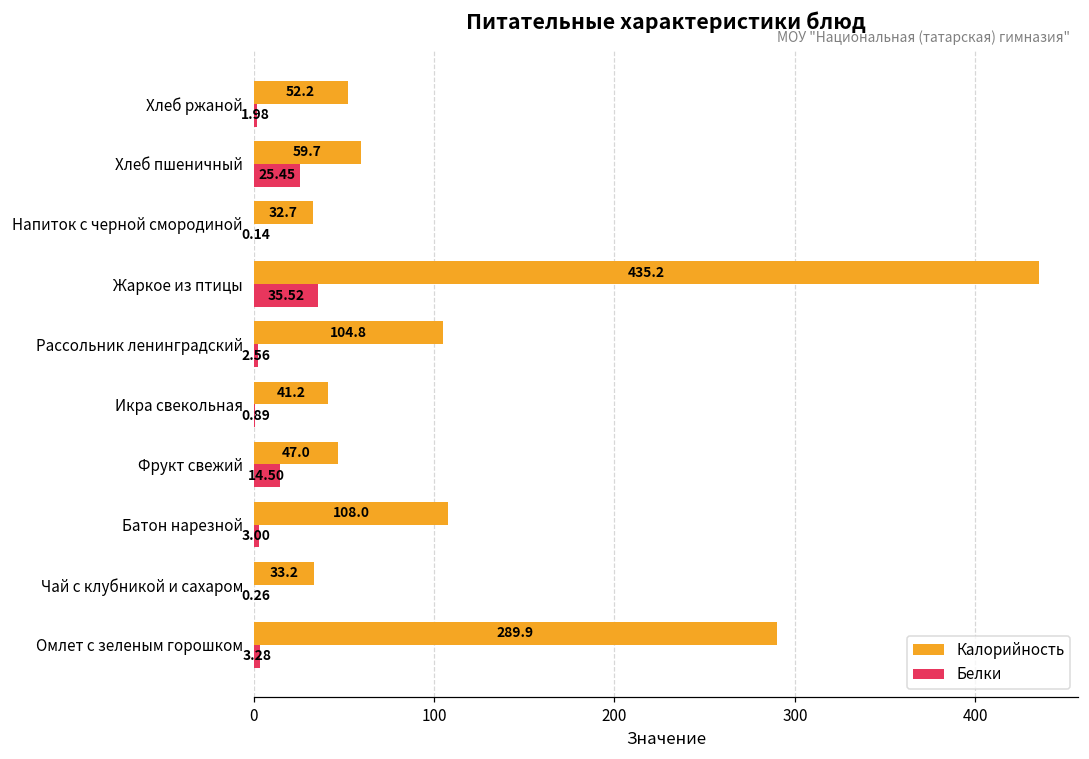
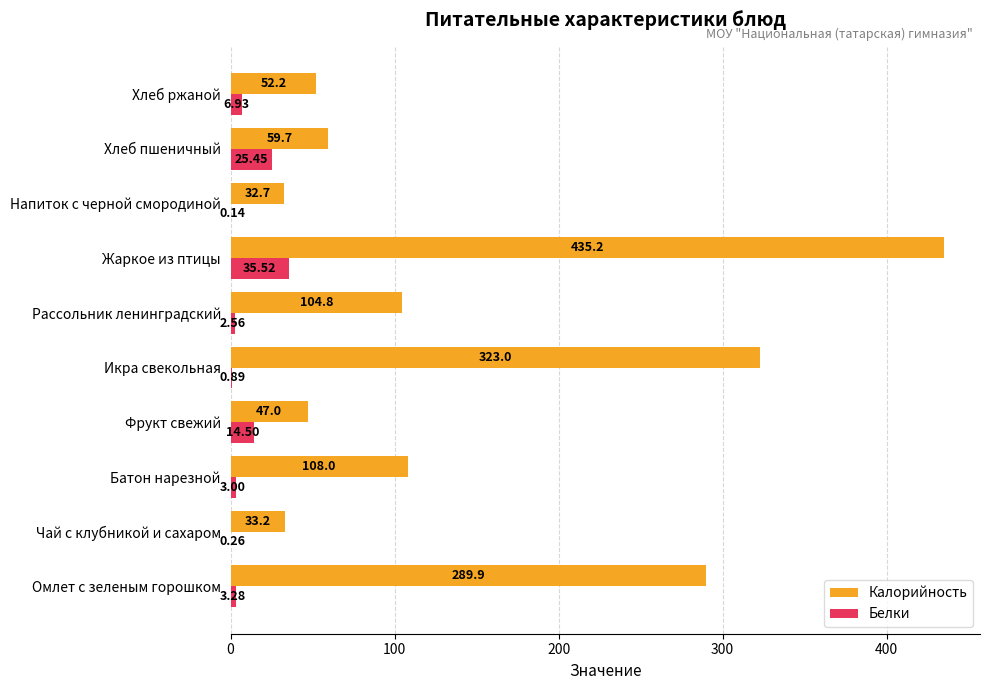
  {
    "Калорийность": {
      "Хлеб ржаной": 52.2,
      "Хлеб пшеничный": 59.7,
      "Напиток с черной смородиной": 32.7,
      "Жаркое из птицы": 435.2,
      "Рассольник ленинградский": 104.8,
-     "Икра свекольная": 41.2,
+     "Икра свекольная": 323.0,
      "Фрукт свежий": 47.0,
      "Батон нарезной": 108.0,
      "Чай с клубникой и сахаром": 33.2,
      "Омлет с зеленым горошком": 289.9
    },
    "Белки": {
-     "Хлеб ржаной": 1.98,
+     "Хлеб ржаной": 6.93,
      "Хлеб пшеничный": 25.45,
      "Напиток с черной смородиной": 0.14,
      "Жаркое из птицы": 35.52,
      "Рассольник ленинградский": 2.56,
      "Икра свекольная": 0.89,
      "Фрукт свежий": 14.50,
      "Батон нарезной": 3.00,
      "Чай с клубникой и сахаром": 0.26,
      "Омлет с зеленым горошком": 3.28
    }
  }
